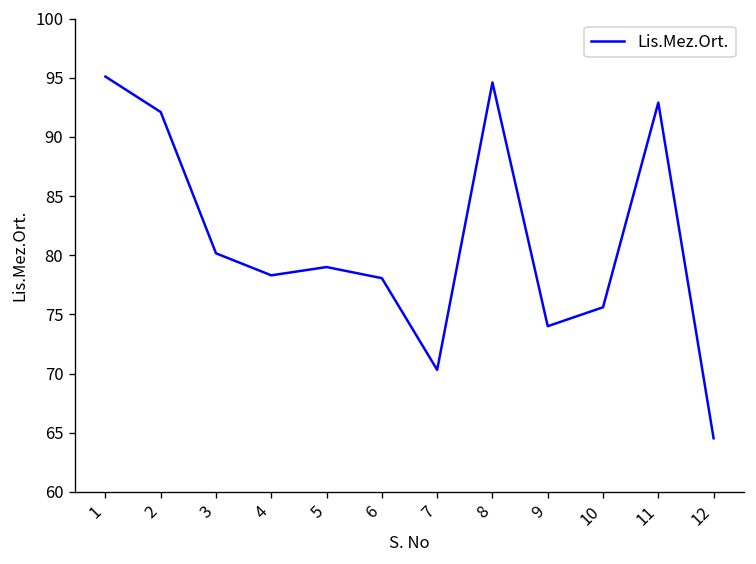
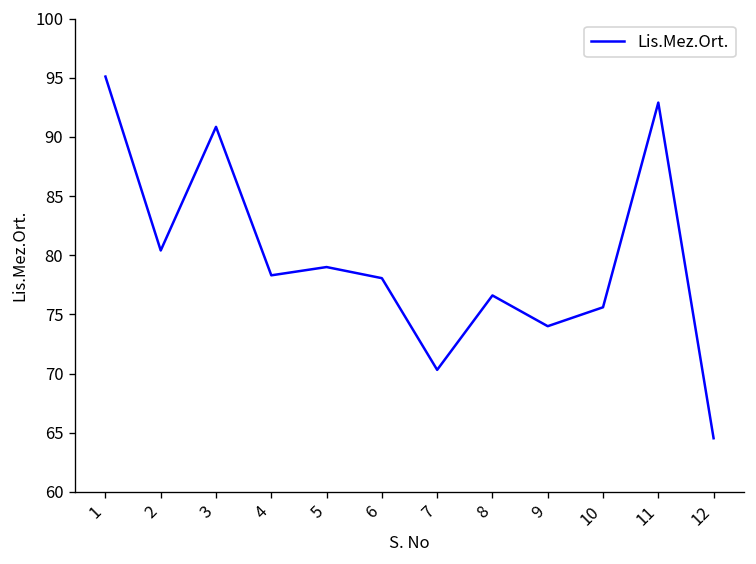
  {
    "1": 95,
-   "2": 92,
-   "3": 80,
+   "2": 80,
+   "3": 91,
    "4": 78,
    "5": 79,
    "6": 78,
    "7": 70,
-   "8": 95,
+   "8": 77,
    "9": 74,
    "10": 76,
    "11": 93,
    "12": 65
  }
